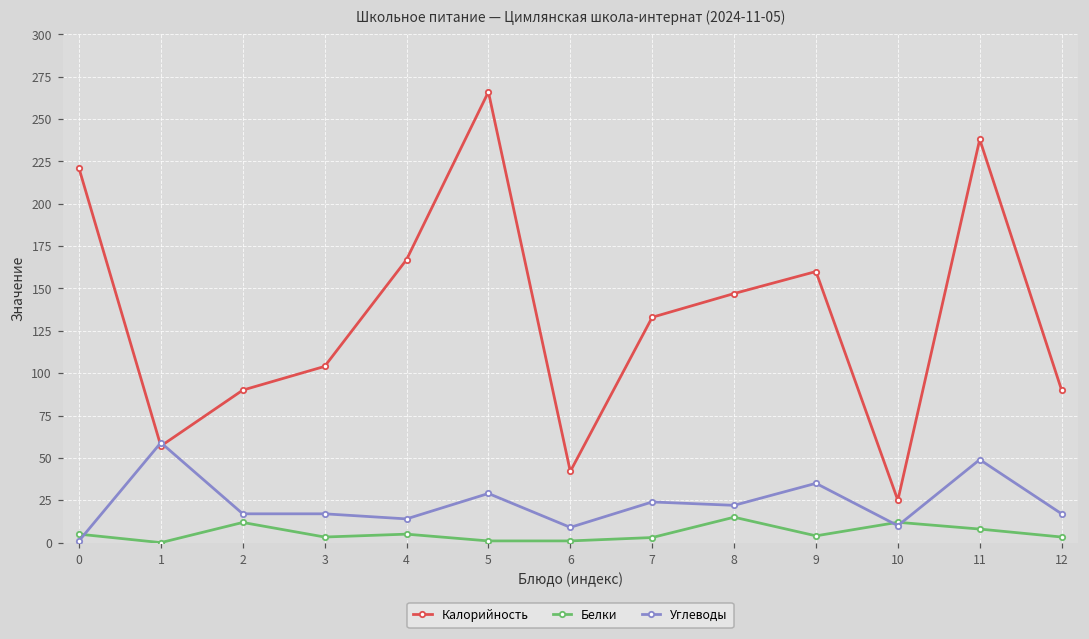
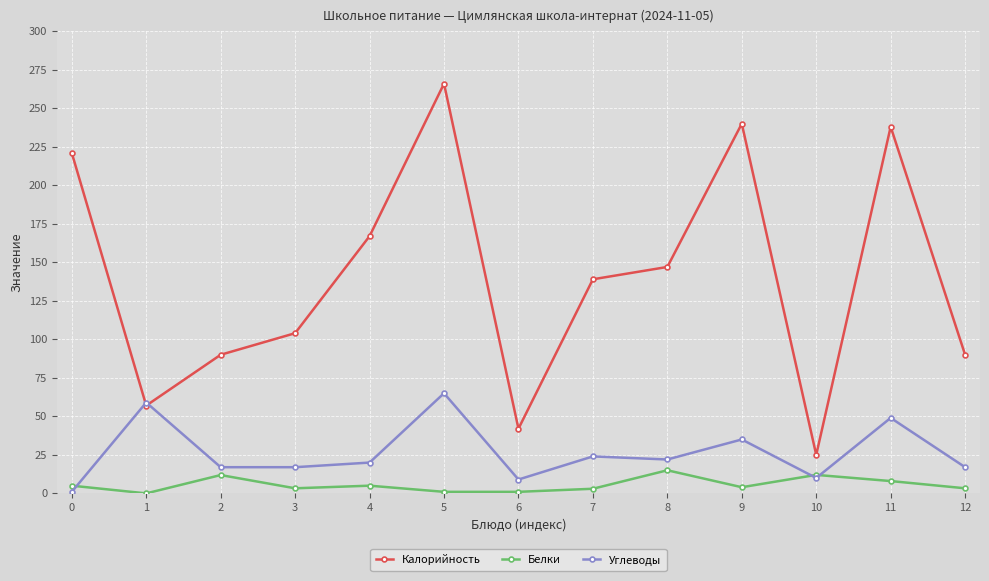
  {
    "Калорийность": {
      "0": 221,
      "1": 57,
      "2": 90,
      "3": 104,
      "4": 167,
      "5": 266,
      "6": 42,
-     "7": 133,
+     "7": 139,
      "8": 147,
-     "9": 160,
+     "9": 240,
      "10": 25,
      "11": 238,
      "12": 90
    },
    "Белки": {
      "0": 5,
      "1": 0,
      "2": 12,
      "3": 3,
      "4": 5,
      "5": 1,
      "6": 1,
      "7": 3,
      "8": 15,
      "9": 4,
      "10": 12,
      "11": 8,
      "12": 3
    },
    "Углеводы": {
      "0": 1,
      "1": 59,
      "2": 17,
      "3": 17,
-     "4": 14,
-     "5": 29,
+     "4": 20,
+     "5": 65,
      "6": 9,
      "7": 24,
      "8": 22,
      "9": 35,
      "10": 10,
      "11": 49,
      "12": 17
    }
  }
